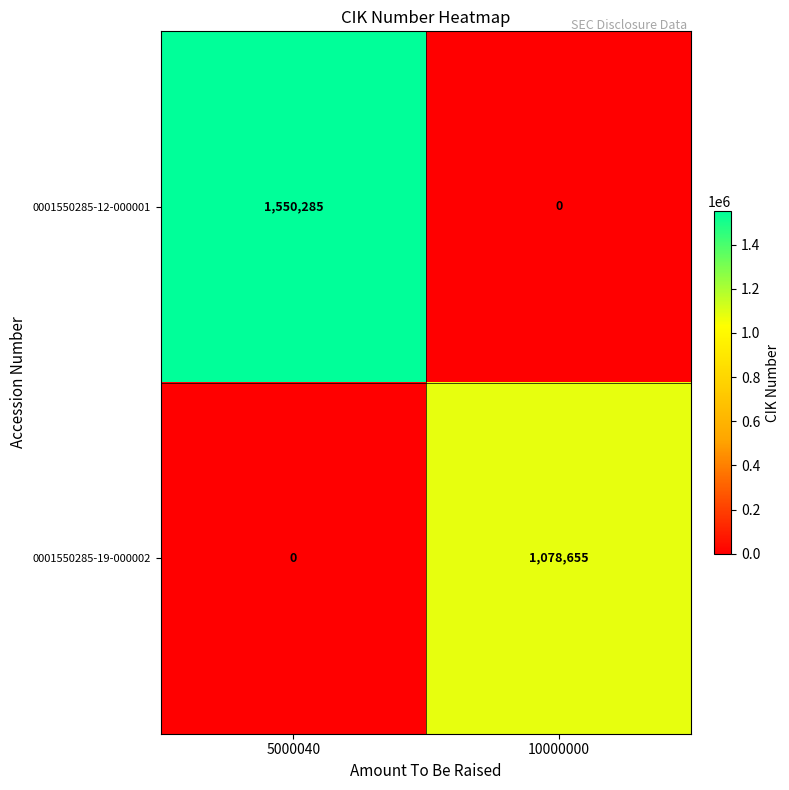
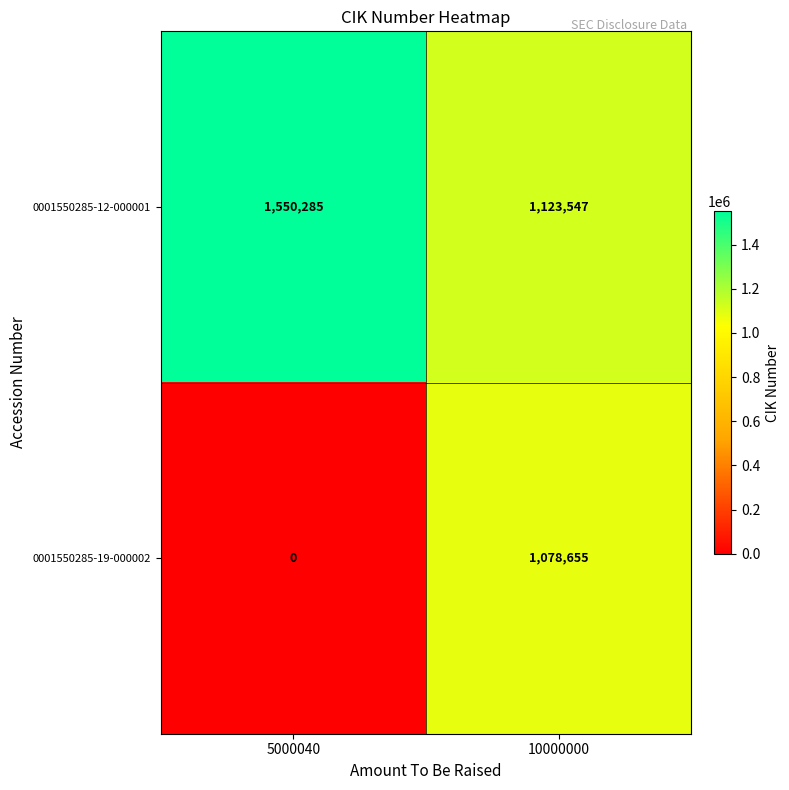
  {
    "0001550285-12-000001": {
      "5000040": "1,550,285",
-     "10000000": "0"
+     "10000000": "1,123,547"
    },
    "0001550285-19-000002": {
      "5000040": "0",
      "10000000": "1,078,655"
    }
  }
